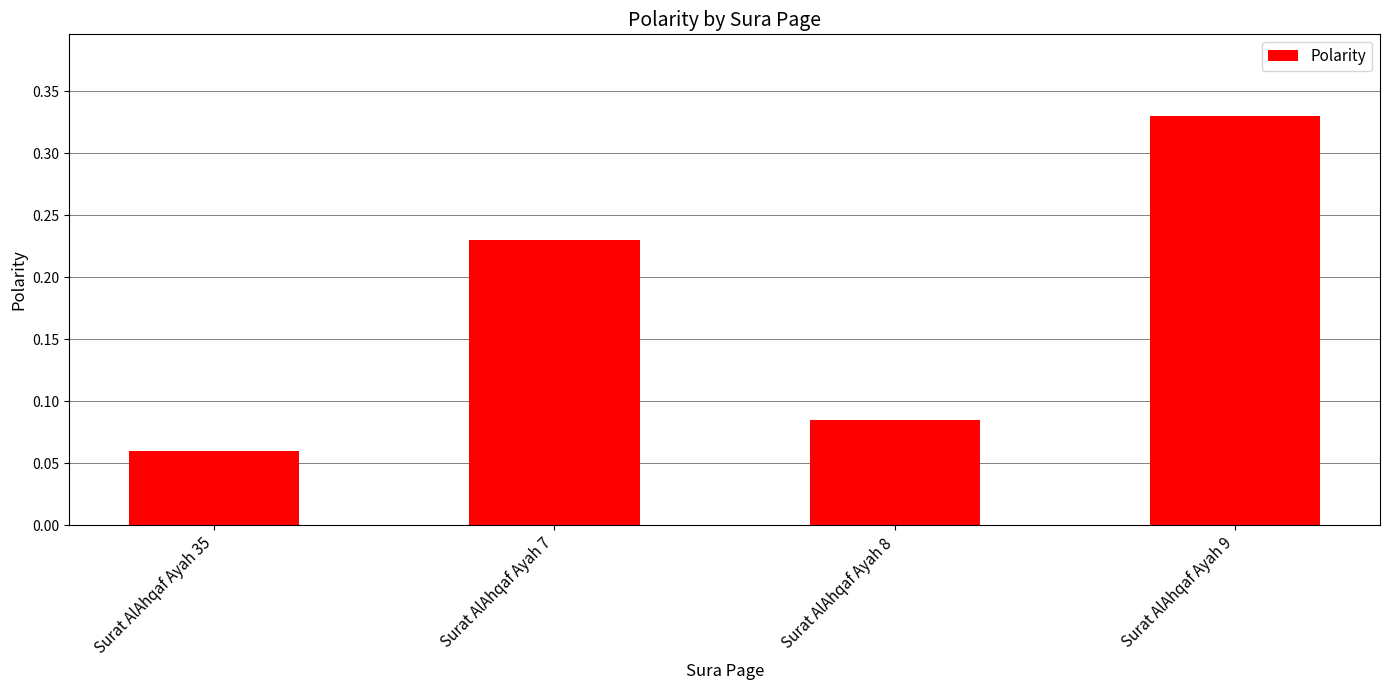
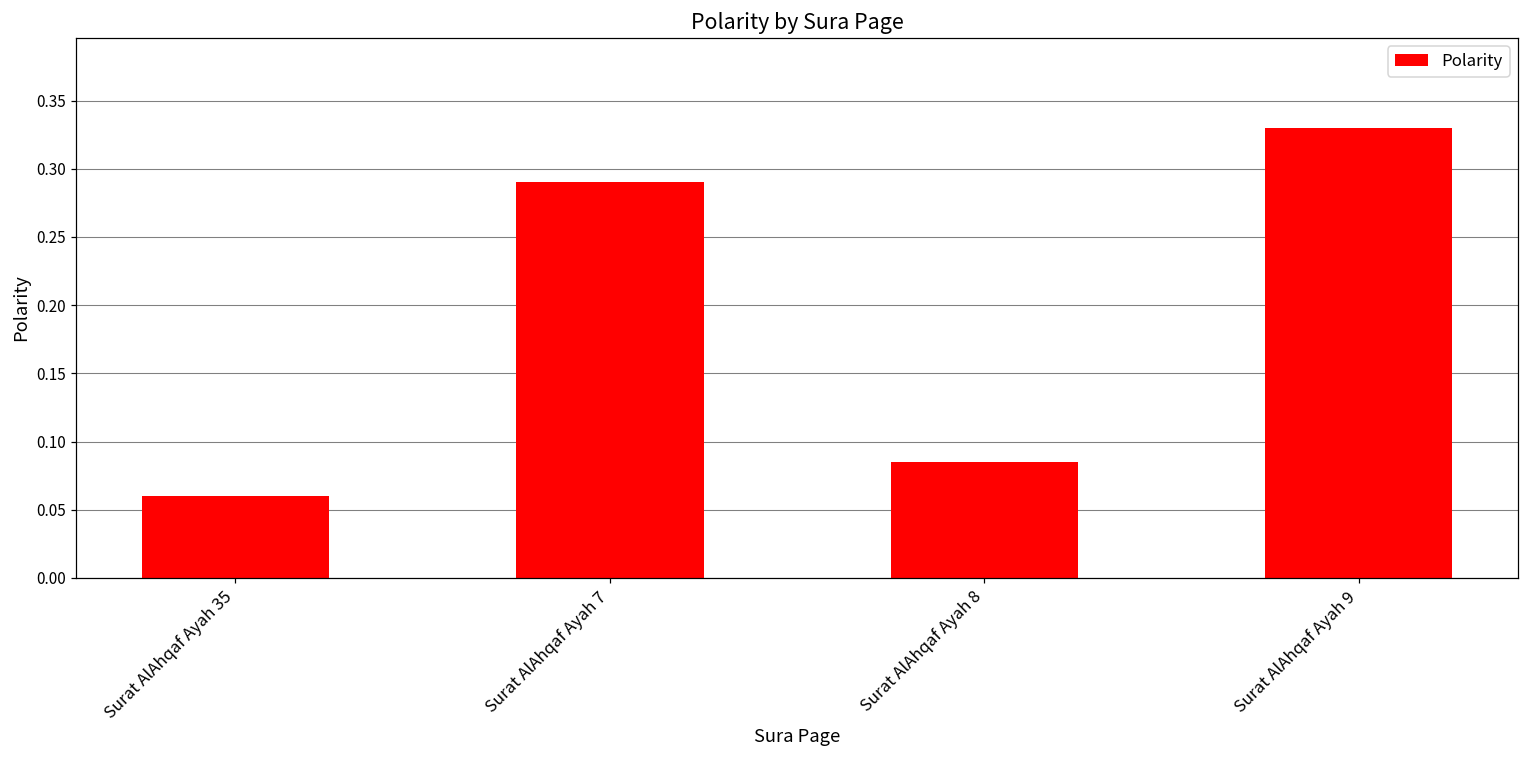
  {
    "Surat AlAhqaf Ayah 35": 0.06,
-   "Surat AlAhqaf Ayah 7": 0.23,
+   "Surat AlAhqaf Ayah 7": 0.29,
    "Surat AlAhqaf Ayah 8": 0.085,
    "Surat AlAhqaf Ayah 9": 0.33
  }
